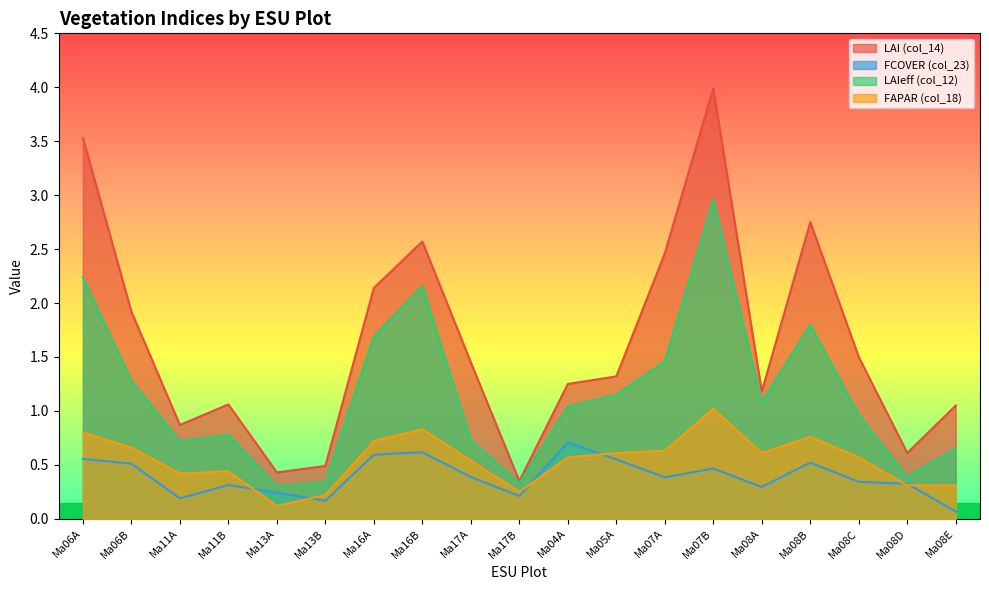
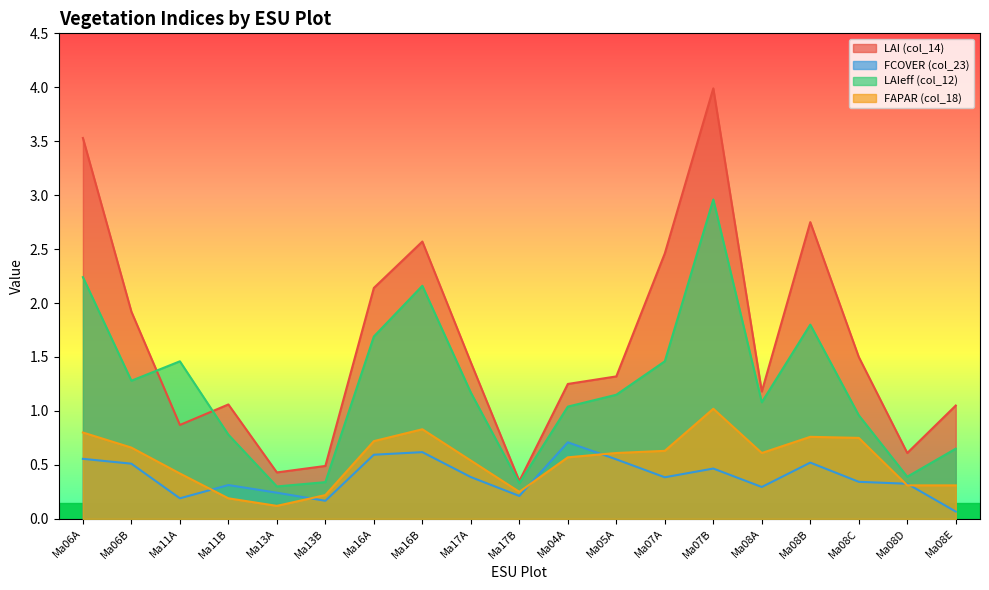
  {
    "LAI (col_14)": {
      "Ma06A": 3.53,
      "Ma06B": 1.92,
      "Ma11A": 0.87,
      "Ma11B": 1.06,
      "Ma13A": 0.43,
      "Ma13B": 0.49,
      "Ma16A": 2.14,
      "Ma16B": 2.57,
      "Ma17A": 1.45,
      "Ma04A": 1.25,
      "Ma05A": 1.32,
      "Ma07A": 2.46,
      "Ma07B": 3.99,
      "Ma08A": 1.18,
      "Ma08B": 2.75,
      "Ma08C": 1.50,
      "Ma08D": 0.61,
      "Ma08E": 1.05
    },
    "FCOVER (col_23)": {
      "Ma06A": 0.56,
      "Ma06B": 0.51,
      "Ma11A": 0.19,
      "Ma11B": 0.31,
      "Ma13A": 0.24,
      "Ma13B": 0.17,
      "Ma16A": 0.59,
      "Ma16B": 0.62,
      "Ma17A": 0.39,
      "Ma17B": 0.21,
      "Ma04A": 0.71,
      "Ma05A": 0.55,
      "Ma07A": 0.39,
      "Ma07B": 0.47,
      "Ma08A": 0.30,
      "Ma08B": 0.52,
      "Ma08C": 0.34
    },
    "LAIeff (col_12)": {
      "Ma06A": 2.24,
      "Ma06B": 1.28,
-     "Ma11A": 0.72,
+     "Ma11A": 1.46,
      "Ma11B": 0.78,
      "Ma13A": 0.30,
      "Ma13B": 0.34,
      "Ma16A": 1.69,
      "Ma16B": 2.16,
-     "Ma17A": 0.73,
+     "Ma17A": 1.17,
      "Ma04A": 1.04,
      "Ma05A": 1.15,
      "Ma07A": 1.46,
      "Ma07B": 2.96,
      "Ma08A": 1.08,
      "Ma08B": 1.80,
      "Ma08C": 0.96,
      "Ma08D": 0.39,
      "Ma08E": 0.65
    },
    "FAPAR (col_18)": {
      "Ma06A": 0.80,
      "Ma06B": 0.66,
      "Ma11A": 0.42,
-     "Ma11B": 0.44,
+     "Ma11B": 0.19,
      "Ma13B": 0.22,
      "Ma16A": 0.72,
      "Ma16B": 0.83,
      "Ma17A": 0.54,
      "Ma17B": 0.25,
      "Ma04A": 0.57,
      "Ma05A": 0.61,
      "Ma07A": 0.63,
      "Ma07B": 1.02,
      "Ma08A": 0.61,
      "Ma08B": 0.76,
-     "Ma08C": 0.57,
+     "Ma08C": 0.75,
      "Ma08E": 0.31
    }
  }
